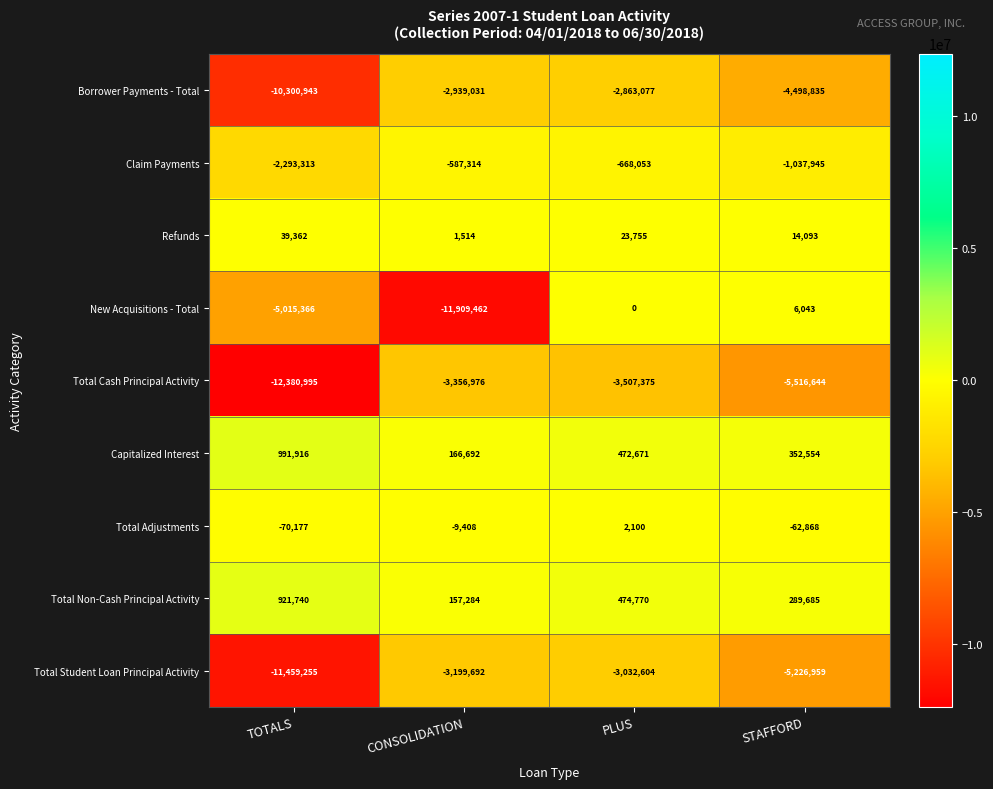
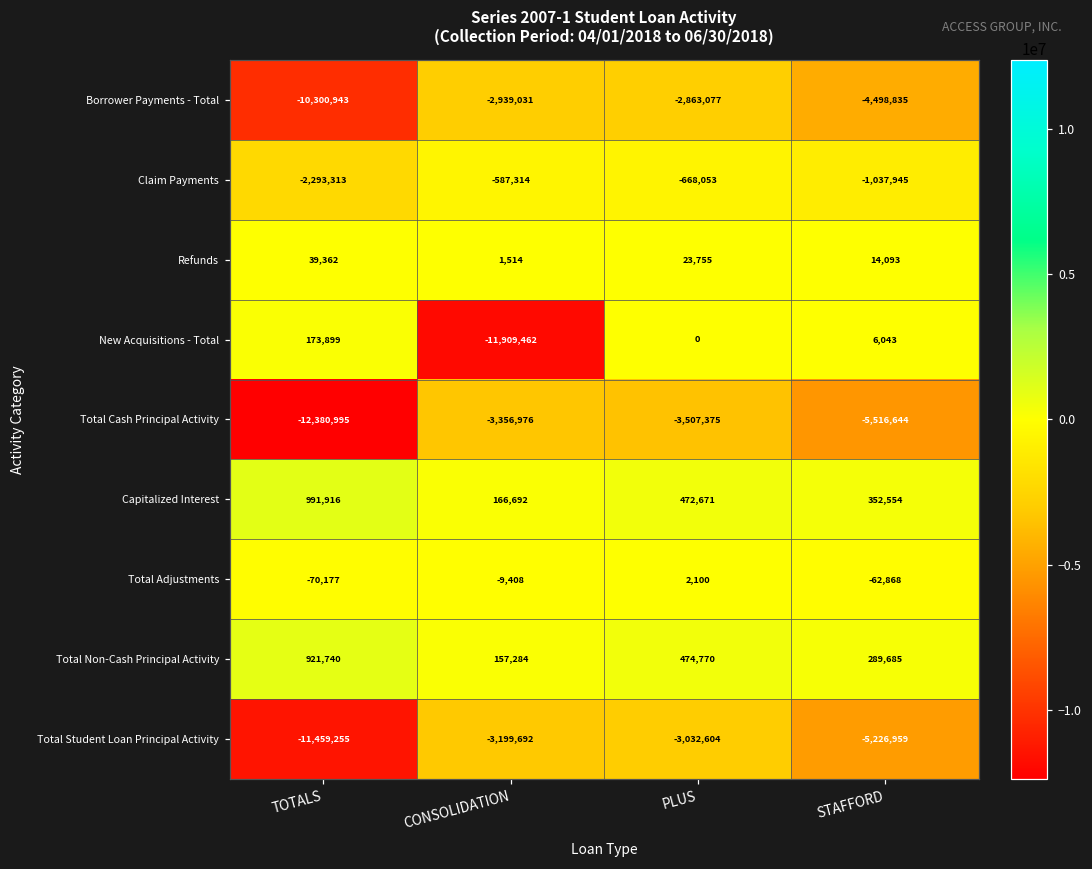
  {
    "Borrower Payments - Total": {
      "TOTALS": "-10,300,943",
      "CONSOLIDATION": "-2,939,031",
      "PLUS": "-2,863,077",
      "STAFFORD": "-4,498,835"
    },
    "Claim Payments": {
      "TOTALS": "-2,293,313",
      "CONSOLIDATION": "-587,314",
      "PLUS": "-668,053",
      "STAFFORD": "-1,037,945"
    },
    "Refunds": {
      "TOTALS": "39,362",
      "CONSOLIDATION": "1,514",
      "PLUS": "23,755",
      "STAFFORD": "14,093"
    },
    "New Acquisitions - Total": {
-     "TOTALS": "-5,015,366",
+     "TOTALS": "173,899",
      "CONSOLIDATION": "-11,909,462",
      "PLUS": "0",
      "STAFFORD": "6,043"
    },
    "Total Cash Principal Activity": {
      "TOTALS": "-12,380,995",
      "CONSOLIDATION": "-3,356,976",
      "PLUS": "-3,507,375",
      "STAFFORD": "-5,516,644"
    },
    "Capitalized Interest": {
      "TOTALS": "991,916",
      "CONSOLIDATION": "166,692",
      "PLUS": "472,671",
      "STAFFORD": "352,554"
    },
    "Total Adjustments": {
      "TOTALS": "-70,177",
      "CONSOLIDATION": "-9,408",
      "PLUS": "2,100",
      "STAFFORD": "-62,868"
    },
    "Total Non-Cash Principal Activity": {
      "TOTALS": "921,740",
      "CONSOLIDATION": "157,284",
      "PLUS": "474,770",
      "STAFFORD": "289,685"
    },
    "Total Student Loan Principal Activity": {
      "TOTALS": "-11,459,255",
      "CONSOLIDATION": "-3,199,692",
      "PLUS": "-3,032,604",
      "STAFFORD": "-5,226,959"
    }
  }
